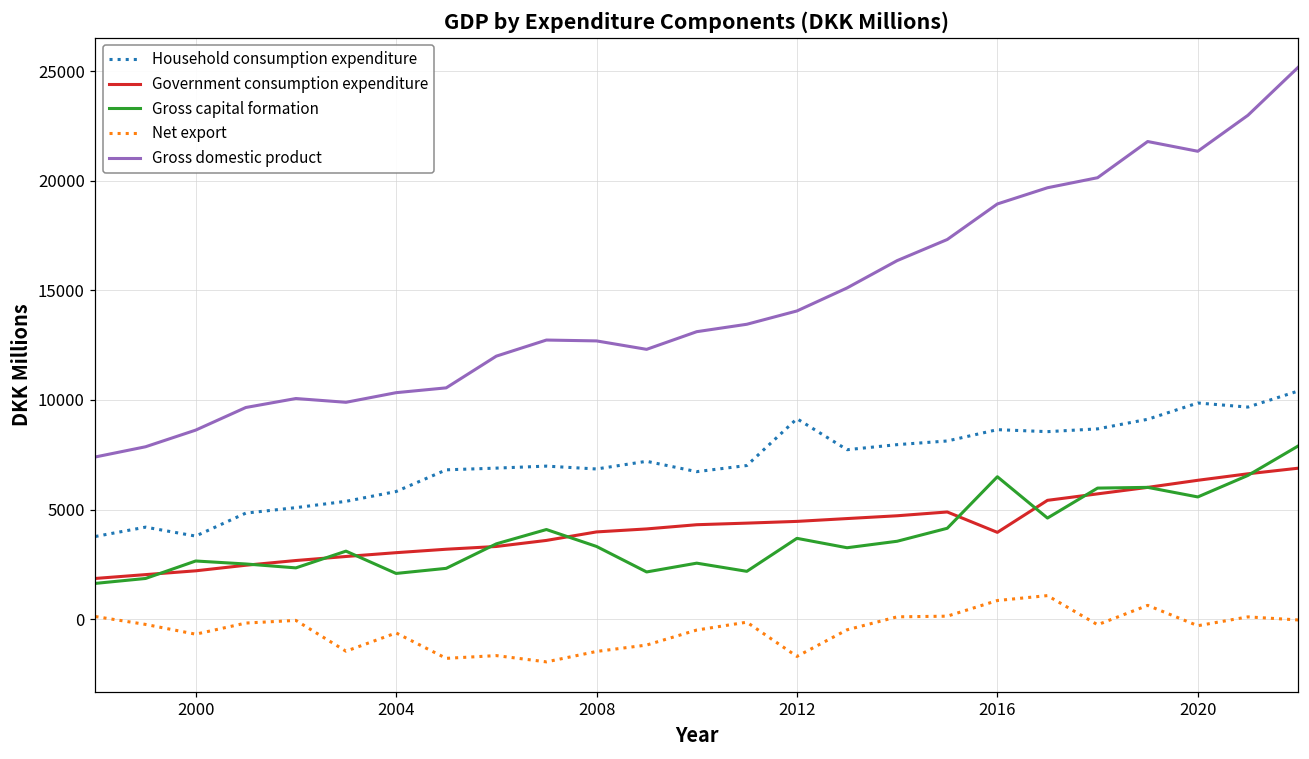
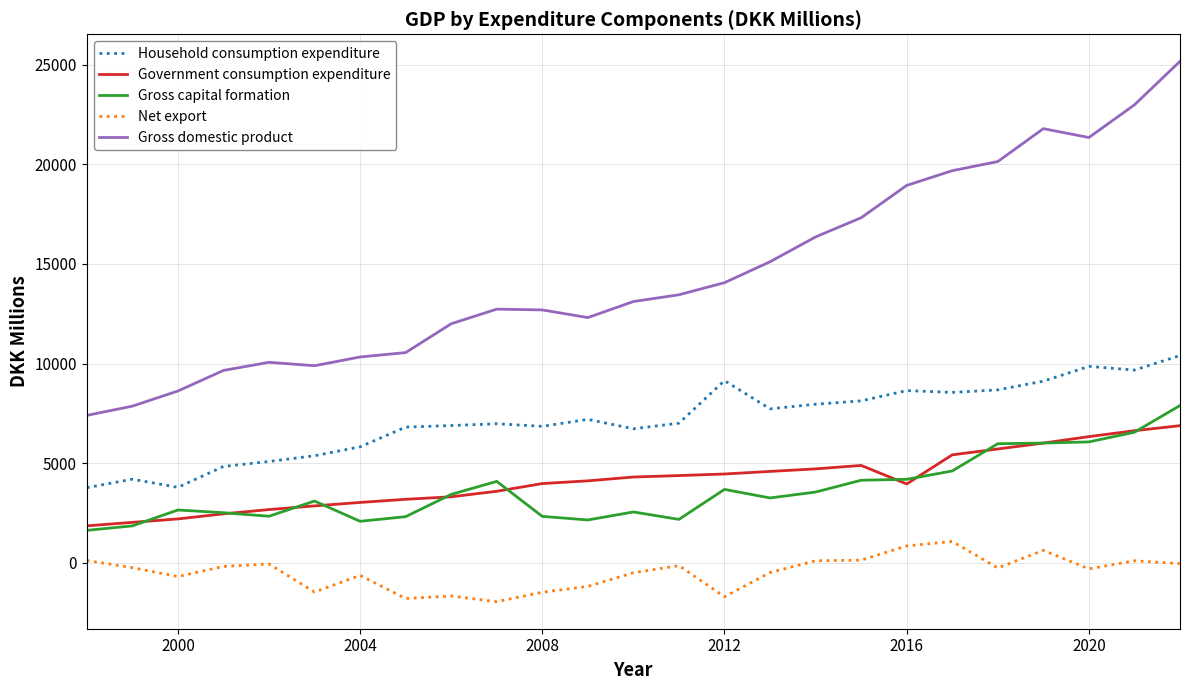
  {
    "Household consumption expenditure": {
      "2000": 3800,
      "2004": 5800,
      "2008": 6900,
      "2012": 9100,
      "2016": 8600,
      "2020": 9900
    },
    "Government consumption expenditure": {
      "2000": 2200,
      "2004": 3000,
      "2008": 4000,
      "2012": 4500,
      "2016": 4000,
      "2020": 6300
    },
    "Gross capital formation": {
      "2000": 2700,
      "2004": 2100,
-     "2008": 3300,
+     "2008": 2300,
      "2012": 3700,
-     "2016": 6500,
-     "2020": 5600
+     "2016": 4200,
+     "2020": 6100
    },
    "Net export": {
      "2000": -700,
      "2004": -600,
      "2008": -1500,
      "2012": -1700,
      "2016": 900,
      "2020": -300
    },
    "Gross domestic product": {
      "2000": 8600,
      "2004": 10300,
      "2008": 12700,
      "2012": 14100,
      "2016": 18900,
      "2020": 21300
    }
  }
